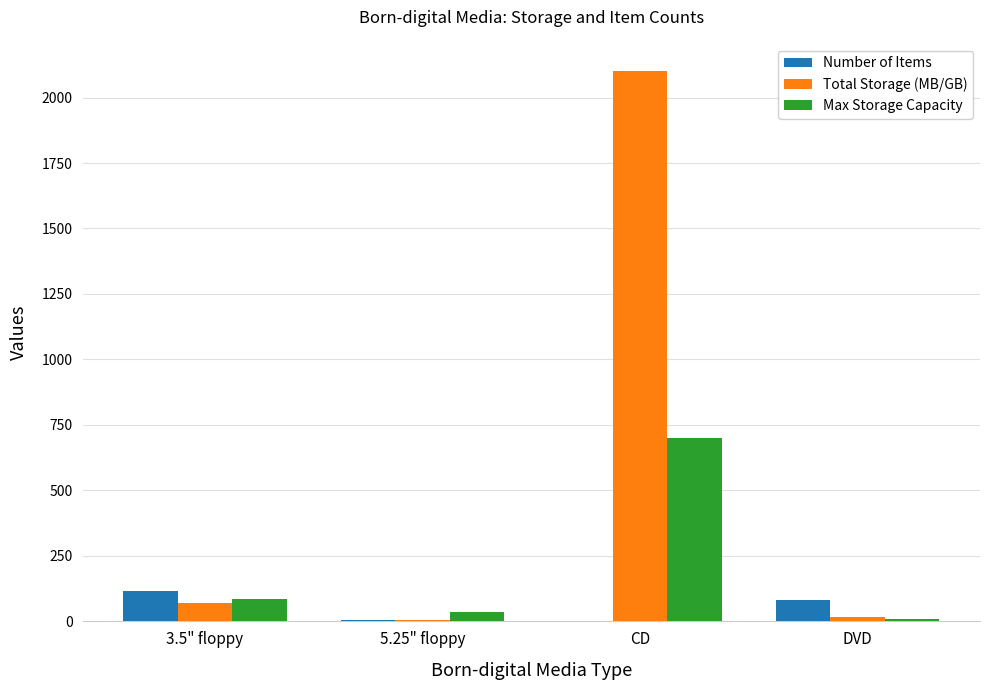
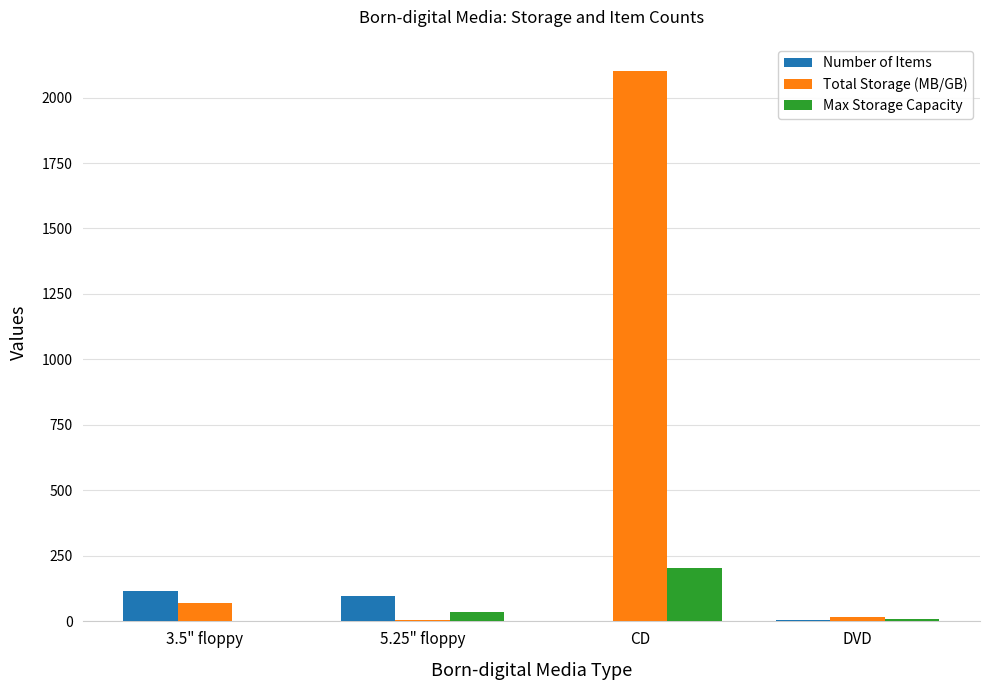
  {
    "Number of Items": {
      "3.5\" floppy": 120,
-     "5.25\" floppy": 10,
-     "DVD": 80
+     "5.25\" floppy": 100,
+     "DVD": 10
    },
    "Total Storage (MB/GB)": {
      "3.5\" floppy": 70,
      "CD": 2100,
      "DVD": 20
    },
    "Max Storage Capacity": {
-     "3.5\" floppy": 90,
+     "3.5\" floppy": 0,
      "5.25\" floppy": 30,
-     "CD": 700
+     "CD": 200
    }
  }
